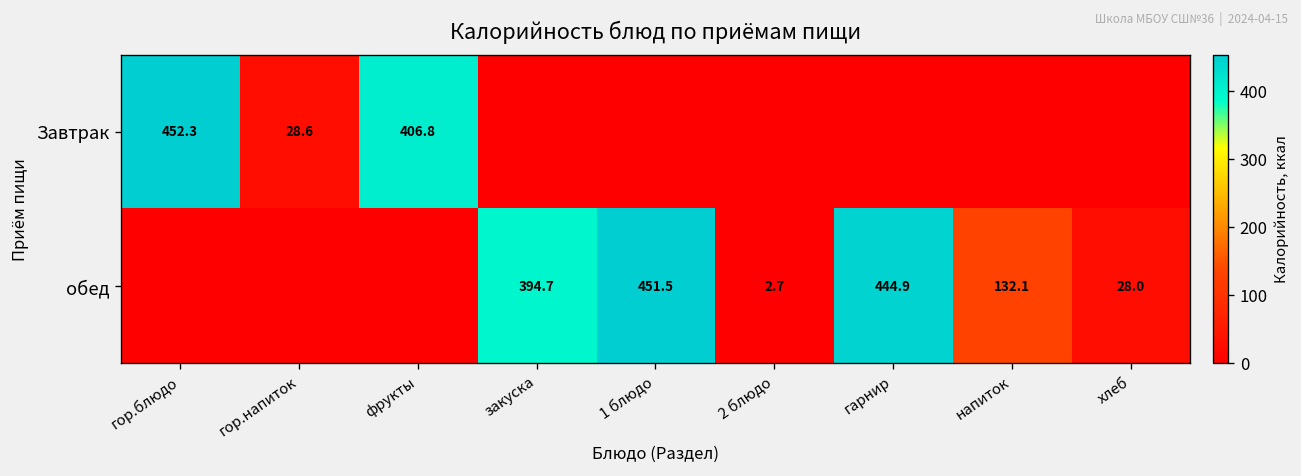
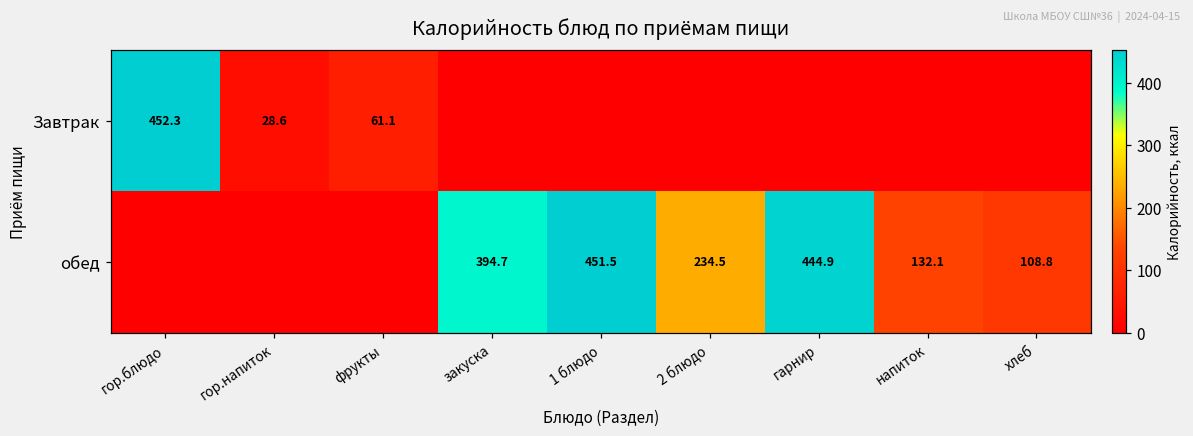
  {
    "Завтрак": {
      "гор.блюдо": 452.3,
      "гор.напиток": 28.6,
-     "фрукты": 406.8
+     "фрукты": 61.1
    },
    "обед": {
      "закуска": 394.7,
      "1 блюдо": 451.5,
-     "2 блюдо": 2.7,
+     "2 блюдо": 234.5,
      "гарнир": 444.9,
      "напиток": 132.1,
-     "хлеб": 28.0
+     "хлеб": 108.8
    }
  }
